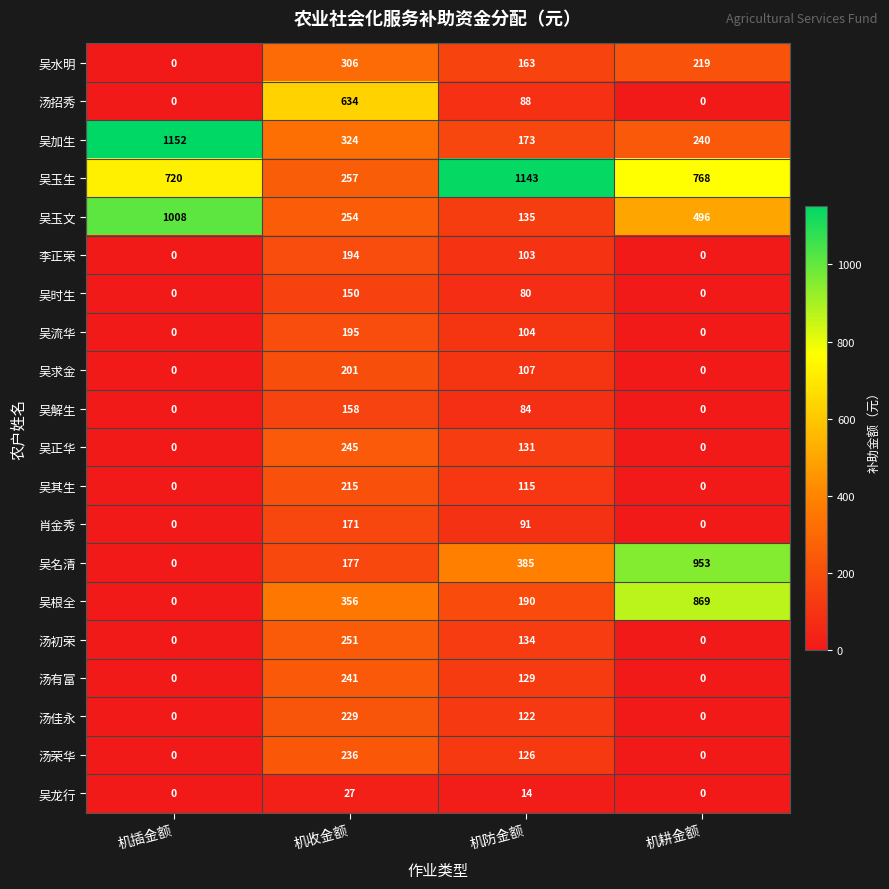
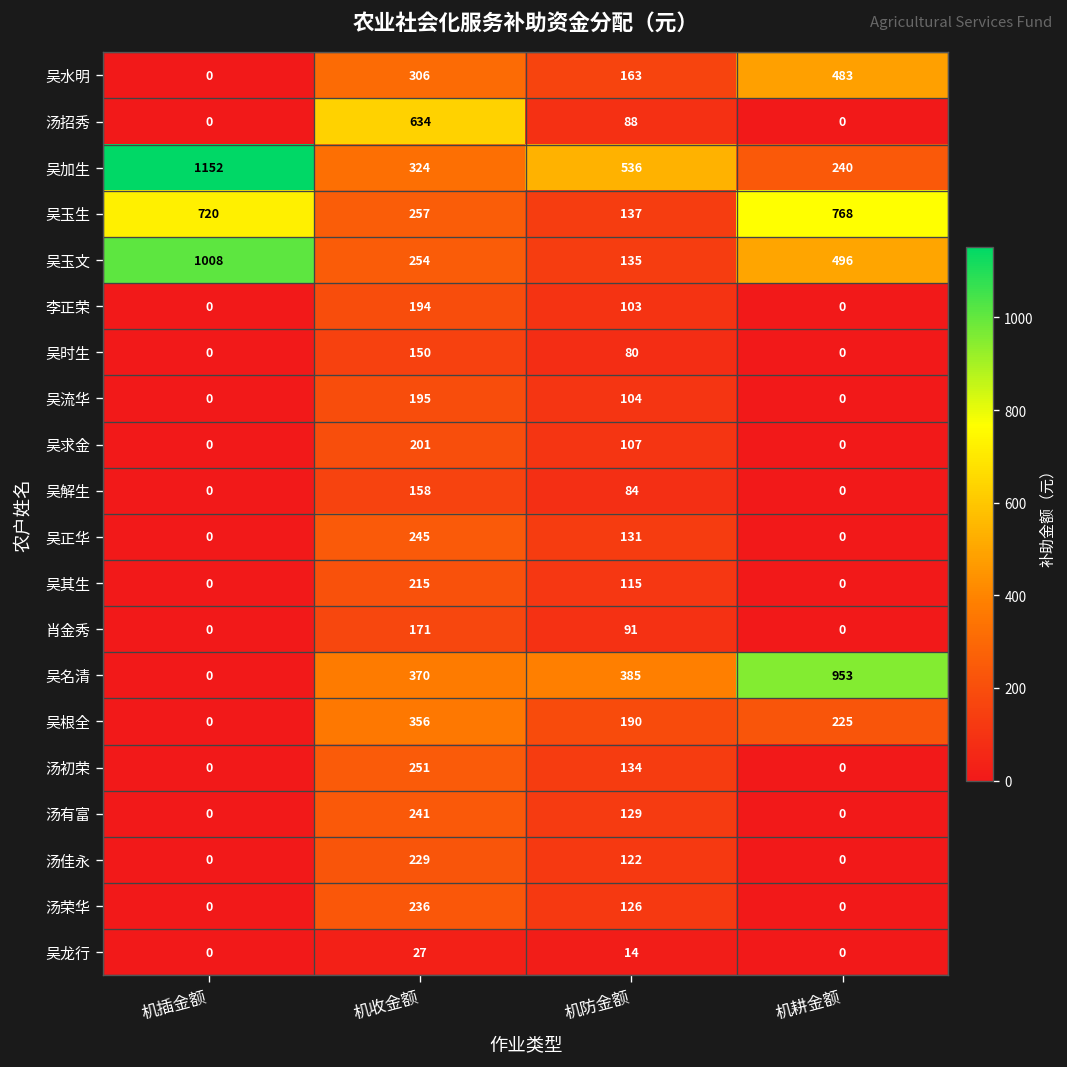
  {
    "吴水明": {
      "机插金额": 0,
      "机收金额": 306,
      "机防金额": 163,
-     "机耕金额": 219
+     "机耕金额": 483
    },
    "汤招秀": {
      "机插金额": 0,
      "机收金额": 634,
      "机防金额": 88,
      "机耕金额": 0
    },
    "吴加生": {
      "机插金额": 1152,
      "机收金额": 324,
-     "机防金额": 173,
+     "机防金额": 536,
      "机耕金额": 240
    },
    "吴玉生": {
      "机插金额": 720,
      "机收金额": 257,
-     "机防金额": 1143,
+     "机防金额": 137,
      "机耕金额": 768
    },
    "吴玉文": {
      "机插金额": 1008,
      "机收金额": 254,
      "机防金额": 135,
      "机耕金额": 496
    },
    "李正荣": {
      "机插金额": 0,
      "机收金额": 194,
      "机防金额": 103,
      "机耕金额": 0
    },
    "吴时生": {
      "机插金额": 0,
      "机收金额": 150,
      "机防金额": 80,
      "机耕金额": 0
    },
    "吴流华": {
      "机插金额": 0,
      "机收金额": 195,
      "机防金额": 104,
      "机耕金额": 0
    },
    "吴求金": {
      "机插金额": 0,
      "机收金额": 201,
      "机防金额": 107,
      "机耕金额": 0
    },
    "吴解生": {
      "机插金额": 0,
      "机收金额": 158,
      "机防金额": 84,
      "机耕金额": 0
    },
    "吴正华": {
      "机插金额": 0,
      "机收金额": 245,
      "机防金额": 131,
      "机耕金额": 0
    },
    "吴其生": {
      "机插金额": 0,
      "机收金额": 215,
      "机防金额": 115,
      "机耕金额": 0
    },
    "肖金秀": {
      "机插金额": 0,
      "机收金额": 171,
      "机防金额": 91,
      "机耕金额": 0
    },
    "吴名清": {
      "机插金额": 0,
-     "机收金额": 177,
+     "机收金额": 370,
      "机防金额": 385,
      "机耕金额": 953
    },
    "吴根全": {
      "机插金额": 0,
      "机收金额": 356,
      "机防金额": 190,
-     "机耕金额": 869
+     "机耕金额": 225
    },
    "汤初荣": {
      "机插金额": 0,
      "机收金额": 251,
      "机防金额": 134,
      "机耕金额": 0
    },
    "汤有富": {
      "机插金额": 0,
      "机收金额": 241,
      "机防金额": 129,
      "机耕金额": 0
    },
    "汤佳永": {
      "机插金额": 0,
      "机收金额": 229,
      "机防金额": 122,
      "机耕金额": 0
    },
    "汤荣华": {
      "机插金额": 0,
      "机收金额": 236,
      "机防金额": 126,
      "机耕金额": 0
    },
    "吴龙行": {
      "机插金额": 0,
      "机收金额": 27,
      "机防金额": 14,
      "机耕金额": 0
    }
  }
